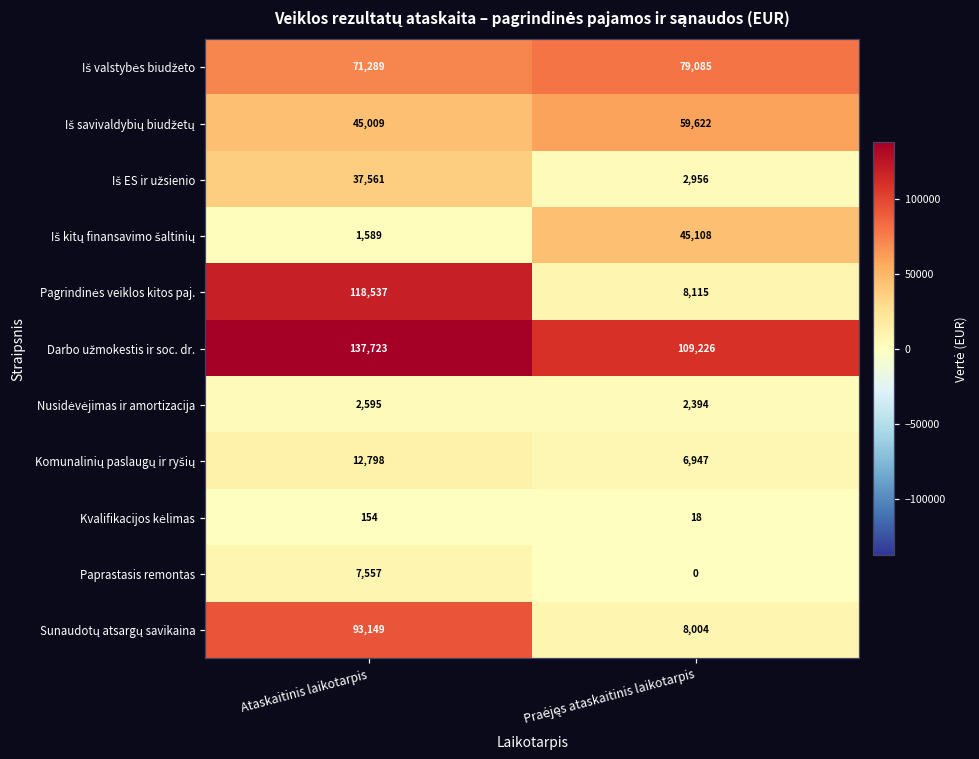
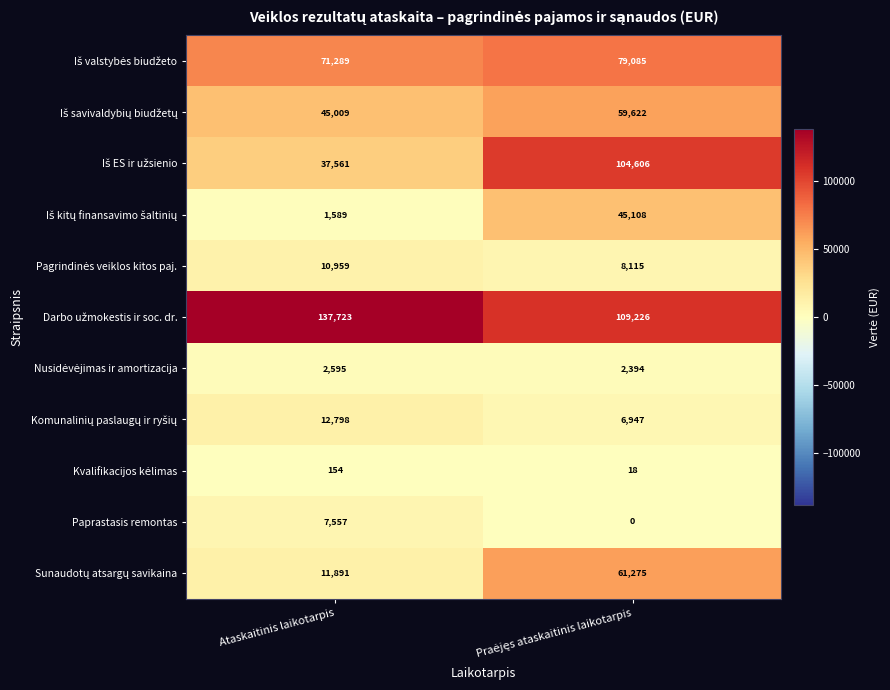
  {
    "Iš valstybės biudžeto": {
      "Ataskaitinis laikotarpis": "71,289",
      "Praėjęs ataskaitinis laikotarpis": "79,085"
    },
    "Iš savivaldybių biudžetų": {
      "Ataskaitinis laikotarpis": "45,009",
      "Praėjęs ataskaitinis laikotarpis": "59,622"
    },
    "Iš ES ir užsienio": {
      "Ataskaitinis laikotarpis": "37,561",
-     "Praėjęs ataskaitinis laikotarpis": "2,956"
+     "Praėjęs ataskaitinis laikotarpis": "104,606"
    },
    "Iš kitų finansavimo šaltinių": {
      "Ataskaitinis laikotarpis": "1,589",
      "Praėjęs ataskaitinis laikotarpis": "45,108"
    },
    "Pagrindinės veiklos kitos paj.": {
-     "Ataskaitinis laikotarpis": "118,537",
+     "Ataskaitinis laikotarpis": "10,959",
      "Praėjęs ataskaitinis laikotarpis": "8,115"
    },
    "Darbo užmokestis ir soc. dr.": {
      "Ataskaitinis laikotarpis": "137,723",
      "Praėjęs ataskaitinis laikotarpis": "109,226"
    },
    "Nusidėvėjimas ir amortizacija": {
      "Ataskaitinis laikotarpis": "2,595",
      "Praėjęs ataskaitinis laikotarpis": "2,394"
    },
    "Komunalinių paslaugų ir ryšių": {
      "Ataskaitinis laikotarpis": "12,798",
      "Praėjęs ataskaitinis laikotarpis": "6,947"
    },
    "Kvalifikacijos kėlimas": {
      "Ataskaitinis laikotarpis": "154",
      "Praėjęs ataskaitinis laikotarpis": "18"
    },
    "Paprastasis remontas": {
      "Ataskaitinis laikotarpis": "7,557",
      "Praėjęs ataskaitinis laikotarpis": "0"
    },
    "Sunaudotų atsargų savikaina": {
-     "Ataskaitinis laikotarpis": "93,149",
-     "Praėjęs ataskaitinis laikotarpis": "8,004"
+     "Ataskaitinis laikotarpis": "11,891",
+     "Praėjęs ataskaitinis laikotarpis": "61,275"
    }
  }
